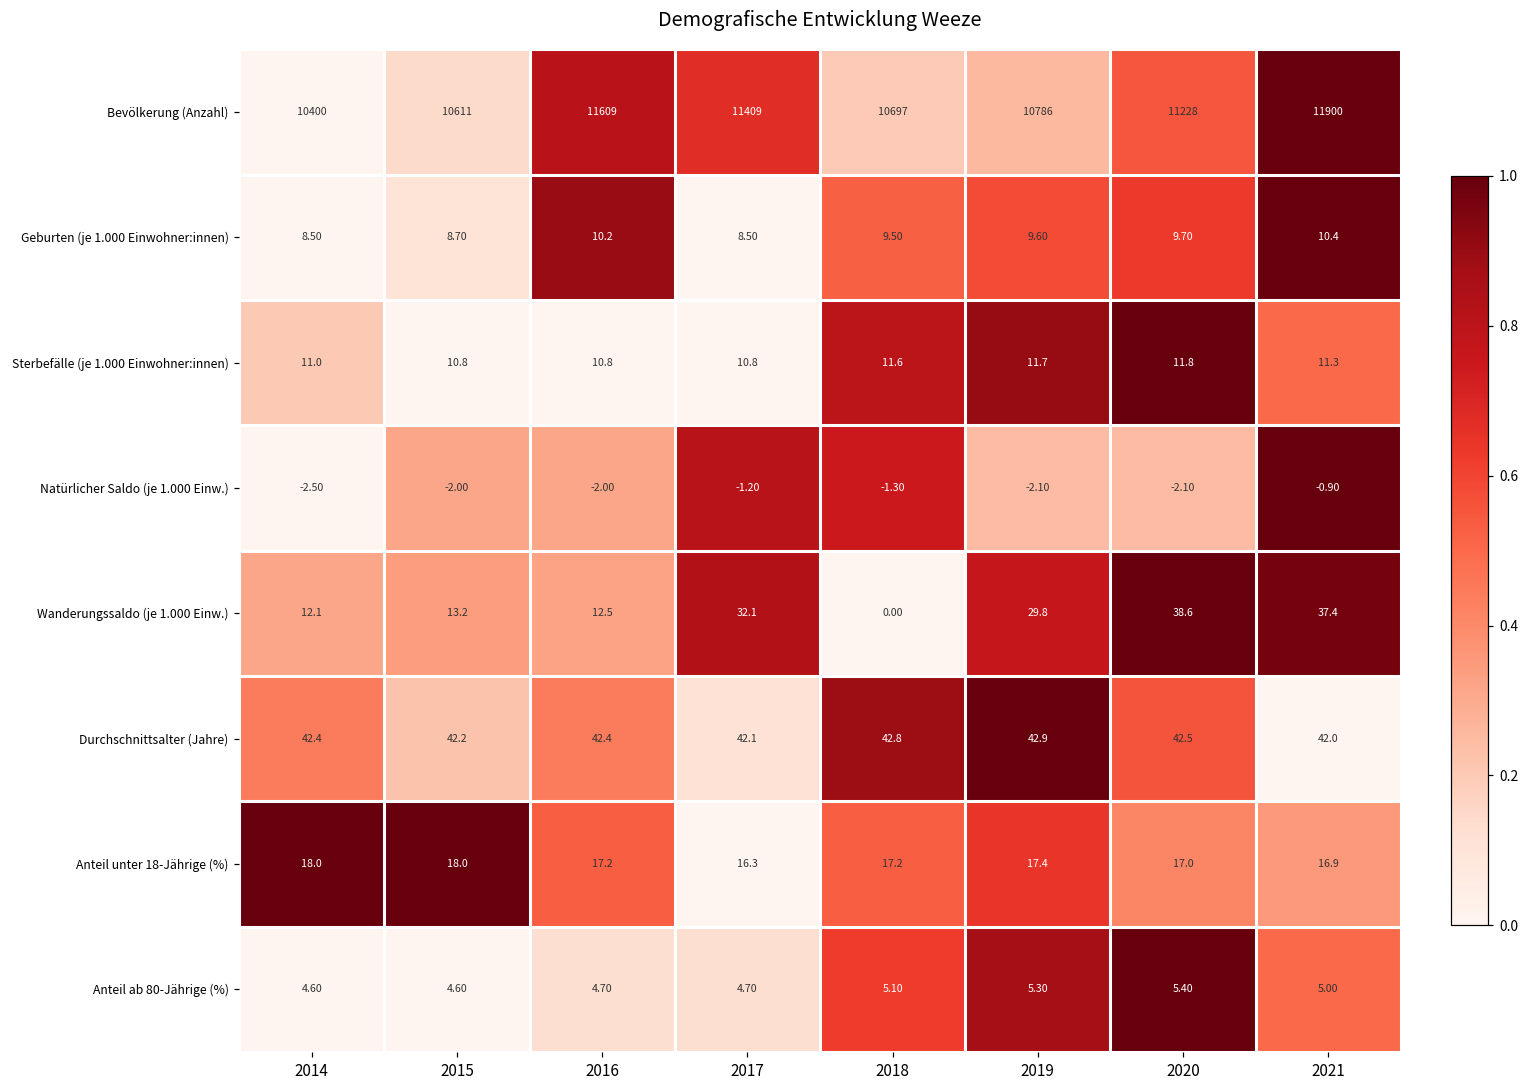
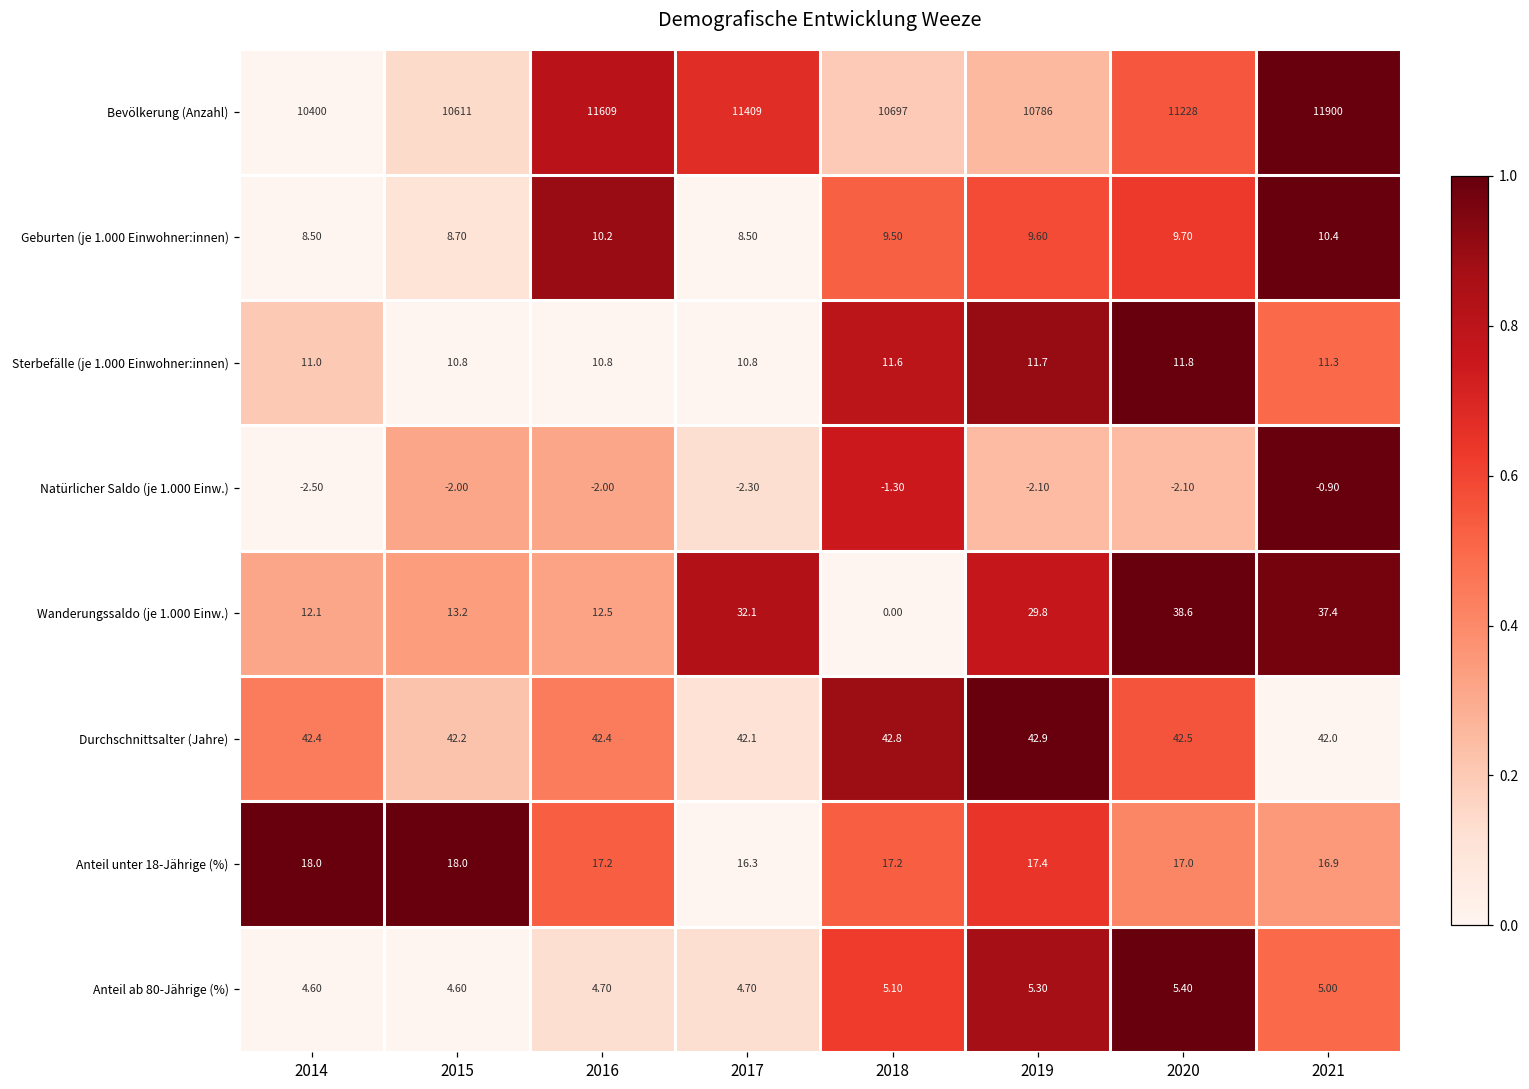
  {
    "Bevölkerung (Anzahl)": {
      "2014": 10400,
      "2015": 10611,
      "2016": 11609,
      "2017": 11409,
      "2018": 10697,
      "2019": 10786,
      "2020": 11228,
      "2021": 11900
    },
    "Geburten (je 1.000 Einwohner:innen)": {
      "2014": 8.50,
      "2015": 8.70,
      "2016": 10.2,
      "2017": 8.50,
      "2018": 9.50,
      "2019": 9.60,
      "2020": 9.70,
      "2021": 10.4
    },
    "Sterbefälle (je 1.000 Einwohner:innen)": {
      "2014": 11.0,
      "2015": 10.8,
      "2016": 10.8,
      "2017": 10.8,
      "2018": 11.6,
      "2019": 11.7,
      "2020": 11.8,
      "2021": 11.3
    },
    "Natürlicher Saldo (je 1.000 Einw.)": {
      "2014": -2.50,
      "2015": -2.00,
      "2016": -2.00,
-     "2017": -1.20,
+     "2017": -2.30,
      "2018": -1.30,
      "2019": -2.10,
      "2020": -2.10,
      "2021": -0.90
    },
    "Wanderungssaldo (je 1.000 Einw.)": {
      "2014": 12.1,
      "2015": 13.2,
      "2016": 12.5,
      "2017": 32.1,
      "2018": 0.00,
      "2019": 29.8,
      "2020": 38.6,
      "2021": 37.4
    },
    "Durchschnittsalter (Jahre)": {
      "2014": 42.4,
      "2015": 42.2,
      "2016": 42.4,
      "2017": 42.1,
      "2018": 42.8,
      "2019": 42.9,
      "2020": 42.5,
      "2021": 42.0
    },
    "Anteil unter 18-Jährige (%)": {
      "2014": 18.0,
      "2015": 18.0,
      "2016": 17.2,
      "2017": 16.3,
      "2018": 17.2,
      "2019": 17.4,
      "2020": 17.0,
      "2021": 16.9
    },
    "Anteil ab 80-Jährige (%)": {
      "2014": 4.60,
      "2015": 4.60,
      "2016": 4.70,
      "2017": 4.70,
      "2018": 5.10,
      "2019": 5.30,
      "2020": 5.40,
      "2021": 5.00
    }
  }
